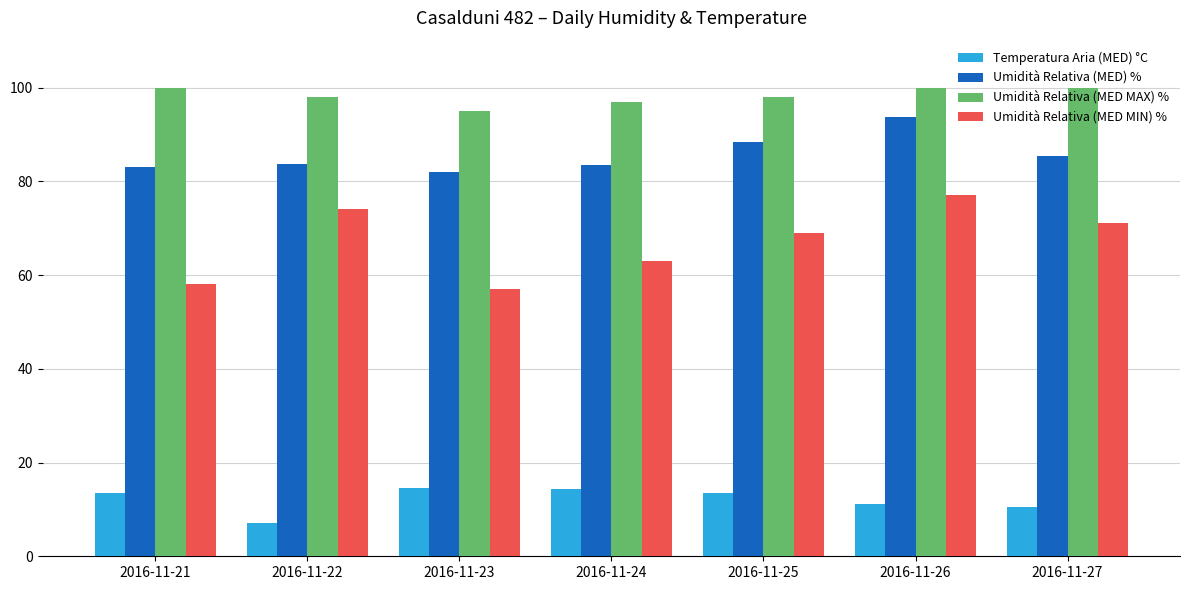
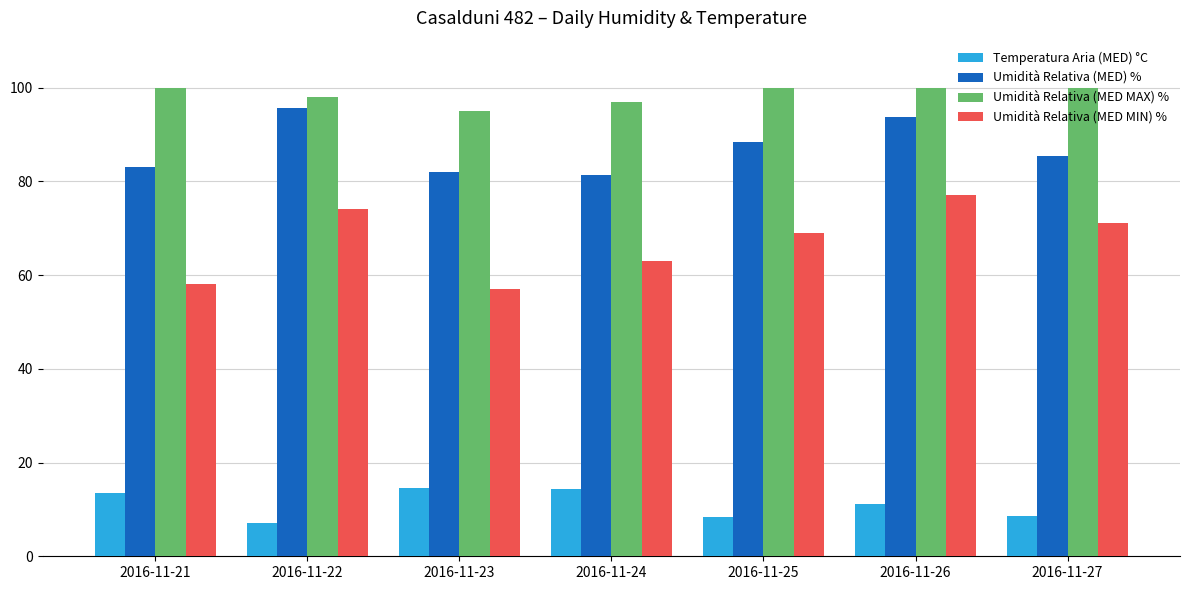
  {
    "Temperatura Aria (MED) °C": {
      "2016-11-21": 14,
      "2016-11-22": 7,
      "2016-11-23": 15,
      "2016-11-24": 14,
-     "2016-11-25": 14,
+     "2016-11-25": 8,
      "2016-11-26": 11,
-     "2016-11-27": 11
+     "2016-11-27": 9
    },
    "Umidità Relativa (MED) %": {
      "2016-11-21": 83,
-     "2016-11-22": 84,
+     "2016-11-22": 96,
      "2016-11-23": 82,
-     "2016-11-24": 83,
+     "2016-11-24": 81,
      "2016-11-25": 88,
      "2016-11-26": 94,
      "2016-11-27": 85
    },
    "Umidità Relativa (MED MAX) %": {
      "2016-11-21": 100,
      "2016-11-22": 98,
      "2016-11-23": 95,
      "2016-11-24": 97,
-     "2016-11-25": 98,
+     "2016-11-25": 100,
      "2016-11-26": 100,
      "2016-11-27": 100
    },
    "Umidità Relativa (MED MIN) %": {
      "2016-11-21": 58,
      "2016-11-22": 74,
      "2016-11-23": 57,
      "2016-11-24": 63,
      "2016-11-25": 69,
      "2016-11-26": 77,
      "2016-11-27": 71
    }
  }
